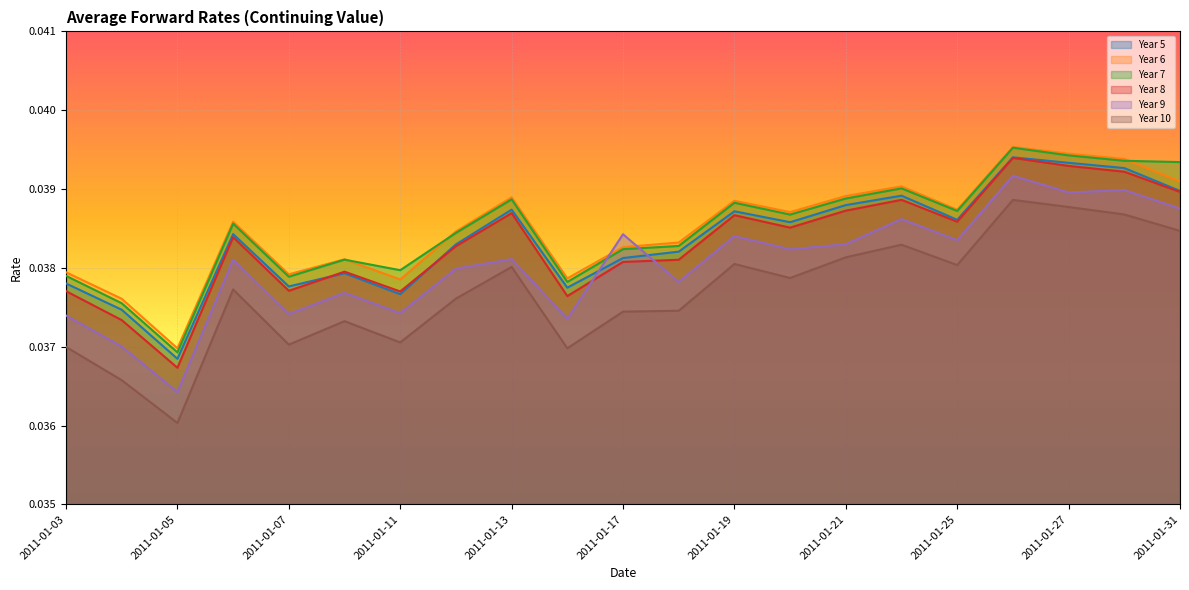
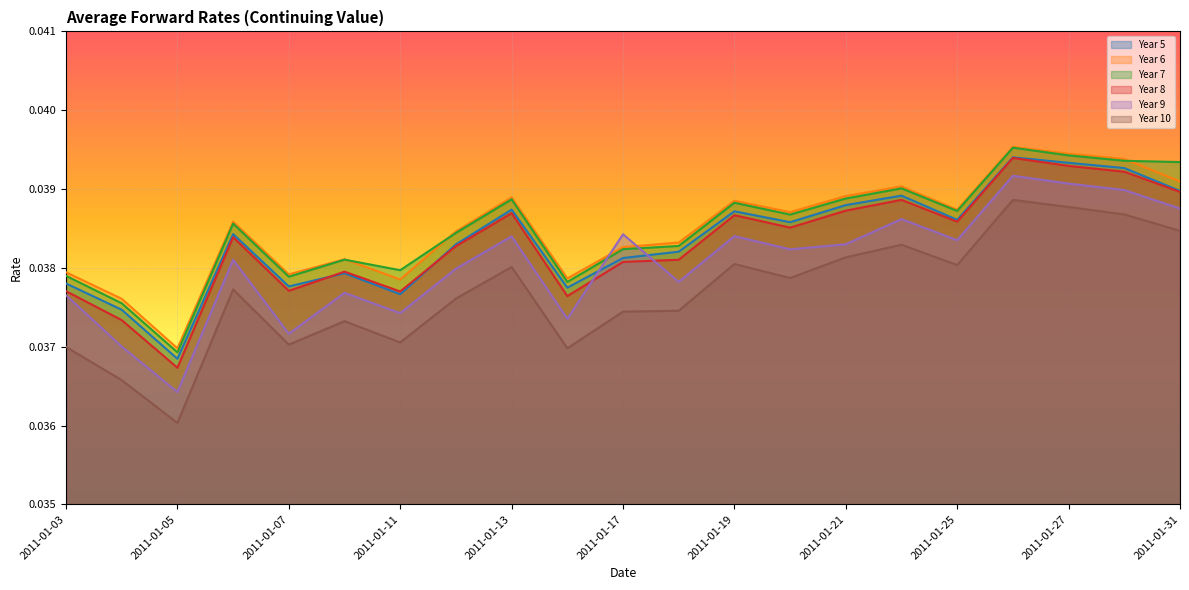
  {
    "Year 5": {
      "2011-01-03": 0.0378,
      "2011-01-05": 0.0368,
      "2011-01-07": 0.0378,
      "2011-01-11": 0.0377,
      "2011-01-13": 0.0387,
      "2011-01-17": 0.0381,
      "2011-01-19": 0.0387,
      "2011-01-21": 0.0388,
      "2011-01-27": 0.0393
    },
    "Year 7": {
      "2011-01-03": 0.0379,
      "2011-01-05": 0.0369,
      "2011-01-11": 0.0380,
      "2011-01-31": 0.0393
    },
    "Year 9": {
-     "2011-01-03": 0.0374,
+     "2011-01-03": 0.0377,
      "2011-01-05": 0.0364,
-     "2011-01-07": 0.0374,
+     "2011-01-07": 0.0372,
      "2011-01-11": 0.0374,
-     "2011-01-13": 0.0381,
+     "2011-01-13": 0.0384,
      "2011-01-17": 0.0384,
      "2011-01-19": 0.0384,
      "2011-01-21": 0.0383,
      "2011-01-25": 0.0384,
-     "2011-01-27": 0.0390,
+     "2011-01-27": 0.0391,
      "2011-01-31": 0.0388
    }
  }
